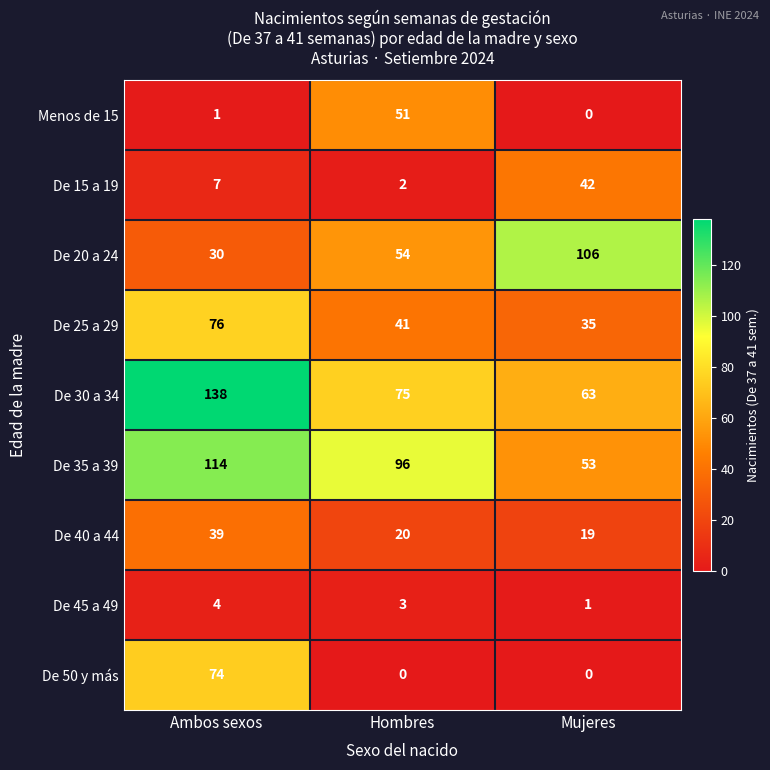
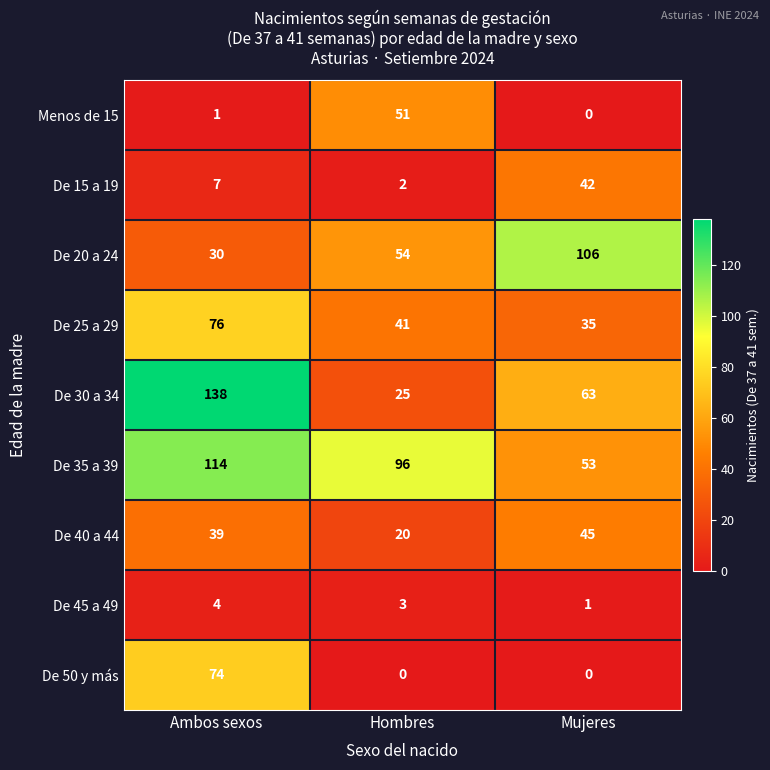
  {
    "Menos de 15": {
      "Ambos sexos": 1,
      "Hombres": 51,
      "Mujeres": 0
    },
    "De 15 a 19": {
      "Ambos sexos": 7,
      "Hombres": 2,
      "Mujeres": 42
    },
    "De 20 a 24": {
      "Ambos sexos": 30,
      "Hombres": 54,
      "Mujeres": 106
    },
    "De 25 a 29": {
      "Ambos sexos": 76,
      "Hombres": 41,
      "Mujeres": 35
    },
    "De 30 a 34": {
      "Ambos sexos": 138,
-     "Hombres": 75,
+     "Hombres": 25,
      "Mujeres": 63
    },
    "De 35 a 39": {
      "Ambos sexos": 114,
      "Hombres": 96,
      "Mujeres": 53
    },
    "De 40 a 44": {
      "Ambos sexos": 39,
      "Hombres": 20,
-     "Mujeres": 19
+     "Mujeres": 45
    },
    "De 45 a 49": {
      "Ambos sexos": 4,
      "Hombres": 3,
      "Mujeres": 1
    },
    "De 50 y más": {
      "Ambos sexos": 74,
      "Hombres": 0,
      "Mujeres": 0
    }
  }
